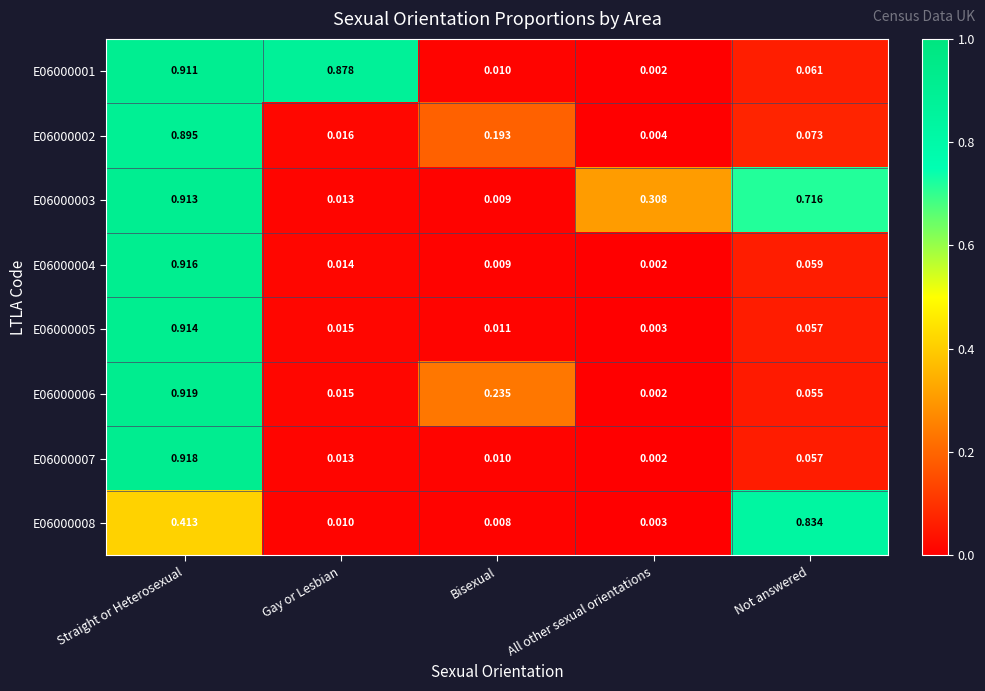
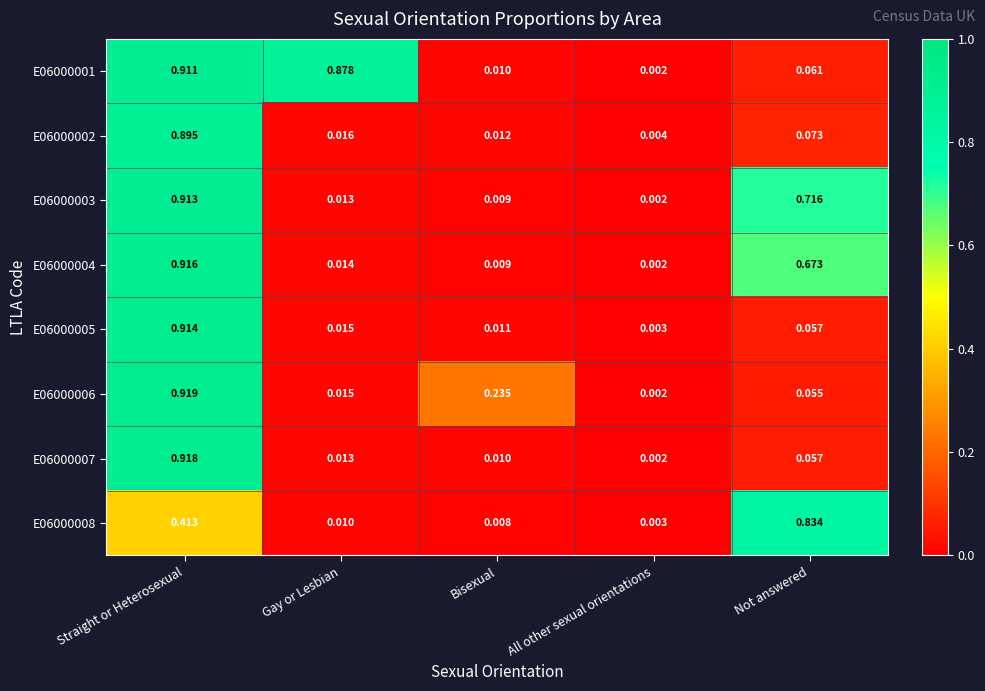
  {
    "E06000001": {
      "Straight or Heterosexual": 0.911,
      "Gay or Lesbian": 0.878,
      "Bisexual": 0.010,
      "All other sexual orientations": 0.002,
      "Not answered": 0.061
    },
    "E06000002": {
      "Straight or Heterosexual": 0.895,
      "Gay or Lesbian": 0.016,
-     "Bisexual": 0.193,
+     "Bisexual": 0.012,
      "All other sexual orientations": 0.004,
      "Not answered": 0.073
    },
    "E06000003": {
      "Straight or Heterosexual": 0.913,
      "Gay or Lesbian": 0.013,
      "Bisexual": 0.009,
-     "All other sexual orientations": 0.308,
+     "All other sexual orientations": 0.002,
      "Not answered": 0.716
    },
    "E06000004": {
      "Straight or Heterosexual": 0.916,
      "Gay or Lesbian": 0.014,
      "Bisexual": 0.009,
      "All other sexual orientations": 0.002,
-     "Not answered": 0.059
+     "Not answered": 0.673
    },
    "E06000005": {
      "Straight or Heterosexual": 0.914,
      "Gay or Lesbian": 0.015,
      "Bisexual": 0.011,
      "All other sexual orientations": 0.003,
      "Not answered": 0.057
    },
    "E06000006": {
      "Straight or Heterosexual": 0.919,
      "Gay or Lesbian": 0.015,
      "Bisexual": 0.235,
      "All other sexual orientations": 0.002,
      "Not answered": 0.055
    },
    "E06000007": {
      "Straight or Heterosexual": 0.918,
      "Gay or Lesbian": 0.013,
      "Bisexual": 0.010,
      "All other sexual orientations": 0.002,
      "Not answered": 0.057
    },
    "E06000008": {
      "Straight or Heterosexual": 0.413,
      "Gay or Lesbian": 0.010,
      "Bisexual": 0.008,
      "All other sexual orientations": 0.003,
      "Not answered": 0.834
    }
  }
